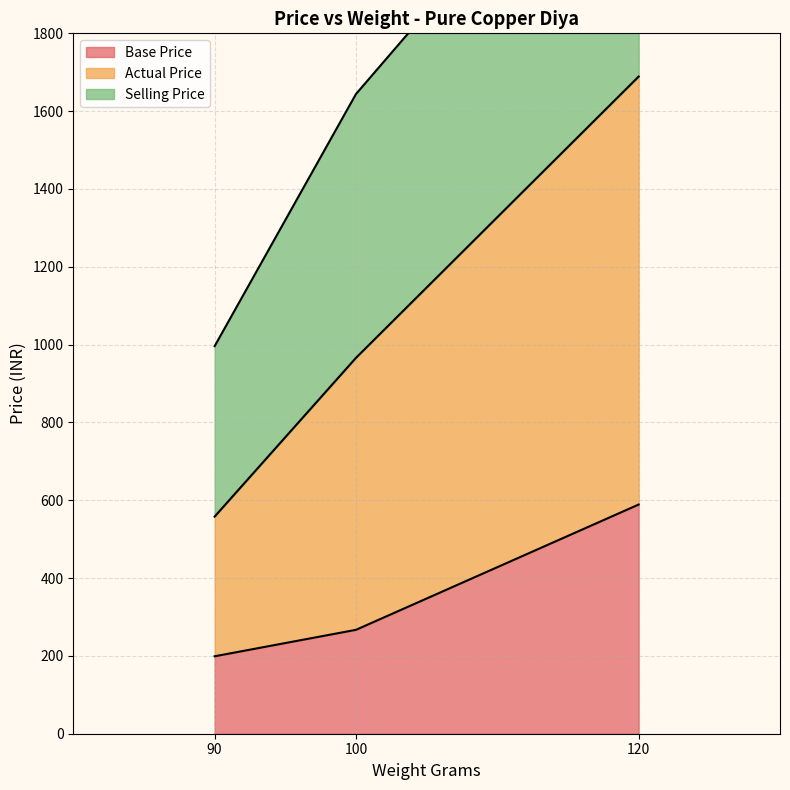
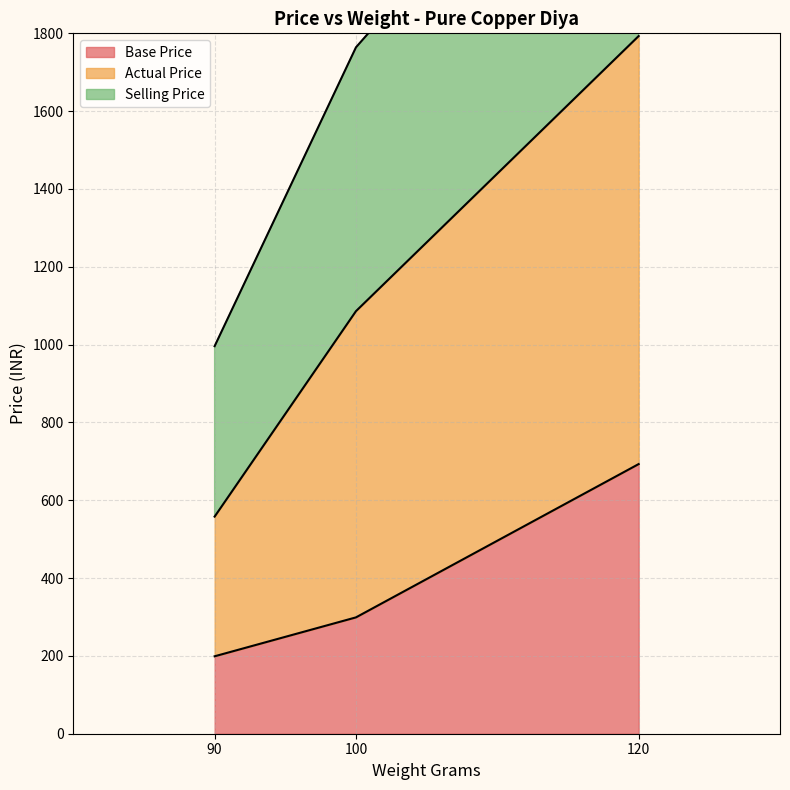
  {
    "Base Price": {
      "90": 200,
-     "100": 270,
-     "120": 590
+     "100": 300,
+     "120": 690
    },
    "Actual Price": {
      "90": 360,
-     "100": 700,
+     "100": 790,
      "120": 1100
    },
    "Selling Price": {
      "90": 440,
      "100": 680
    }
  }
